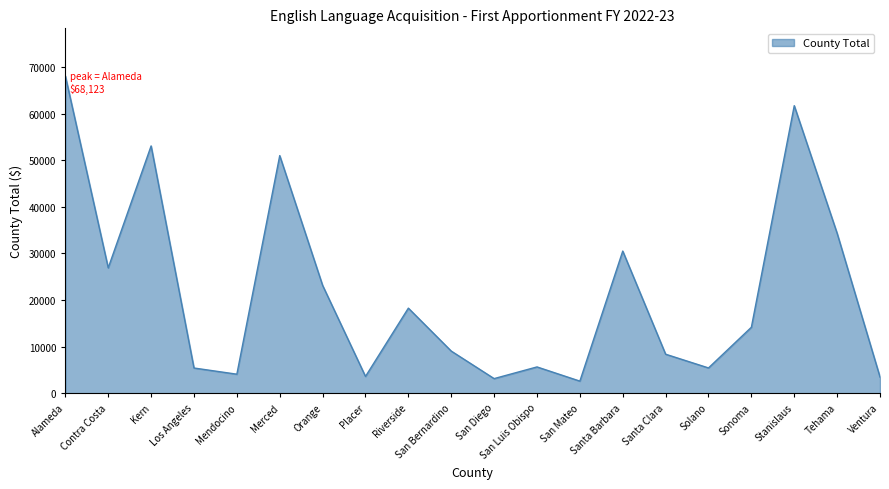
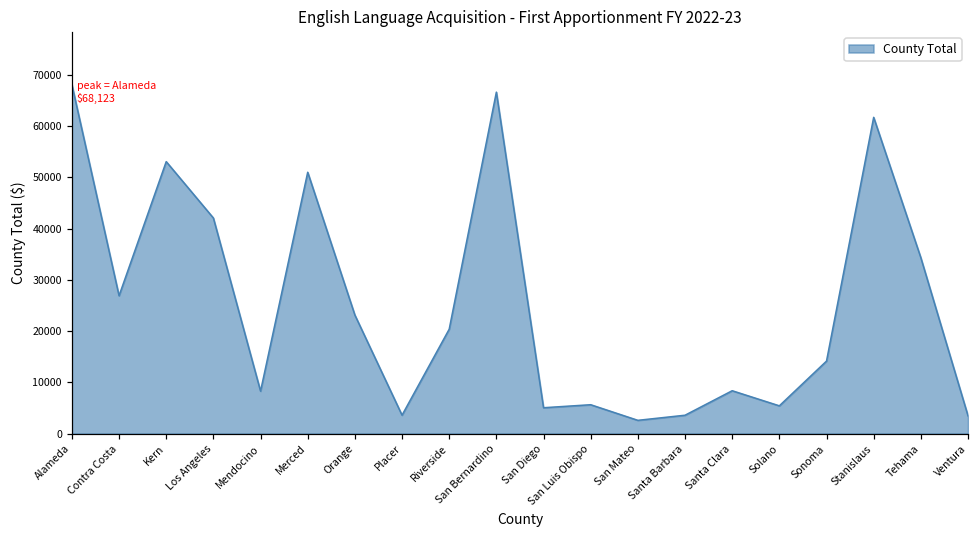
  {
    "Contra Costa": 27000,
    "Kern": 53000,
-   "Los Angeles": 5000,
-   "Mendocino": 4000,
+   "Los Angeles": 42000,
+   "Mendocino": 8000,
    "Merced": 51000,
    "Orange": 23000,
    "Placer": 4000,
-   "Riverside": 18000,
-   "San Bernardino": 9000,
-   "San Diego": 3000,
+   "Riverside": 20000,
+   "San Bernardino": 67000,
+   "San Diego": 5000,
    "San Luis Obispo": 6000,
    "San Mateo": 3000,
-   "Santa Barbara": 31000,
+   "Santa Barbara": 4000,
    "Santa Clara": 8000,
    "Solano": 5000,
    "Sonoma": 14000,
    "Stanislaus": 62000,
    "Tehama": 34000,
    "Ventura": 3000
  }
